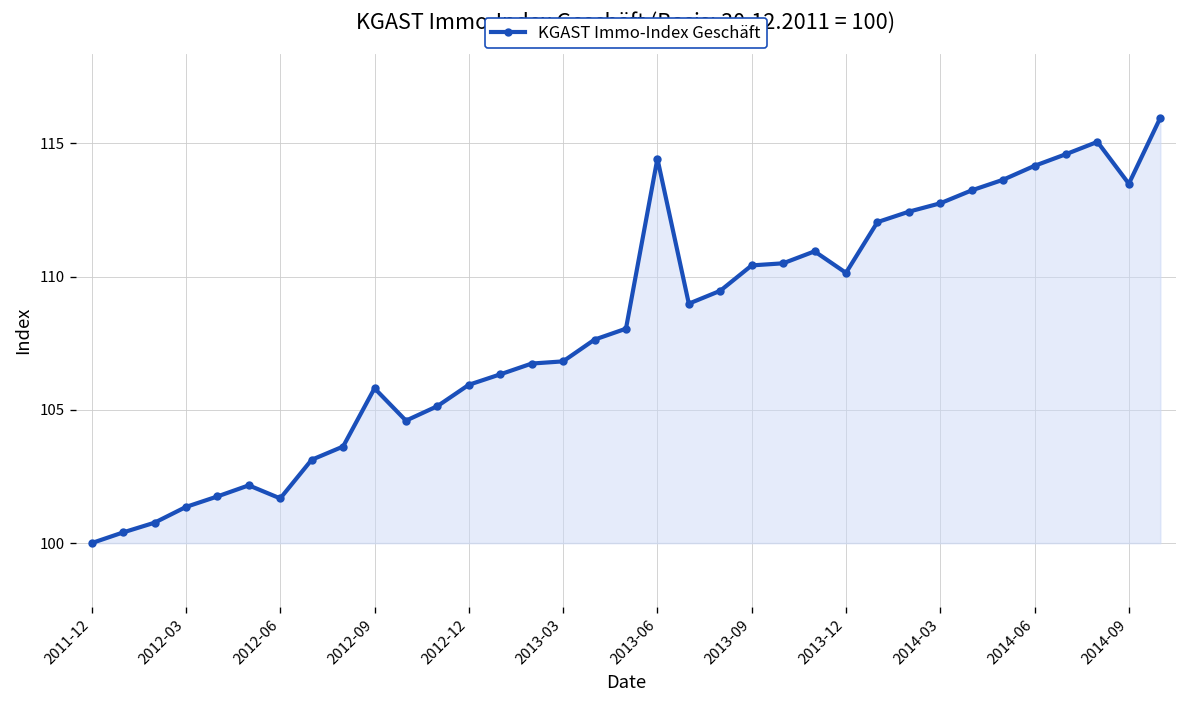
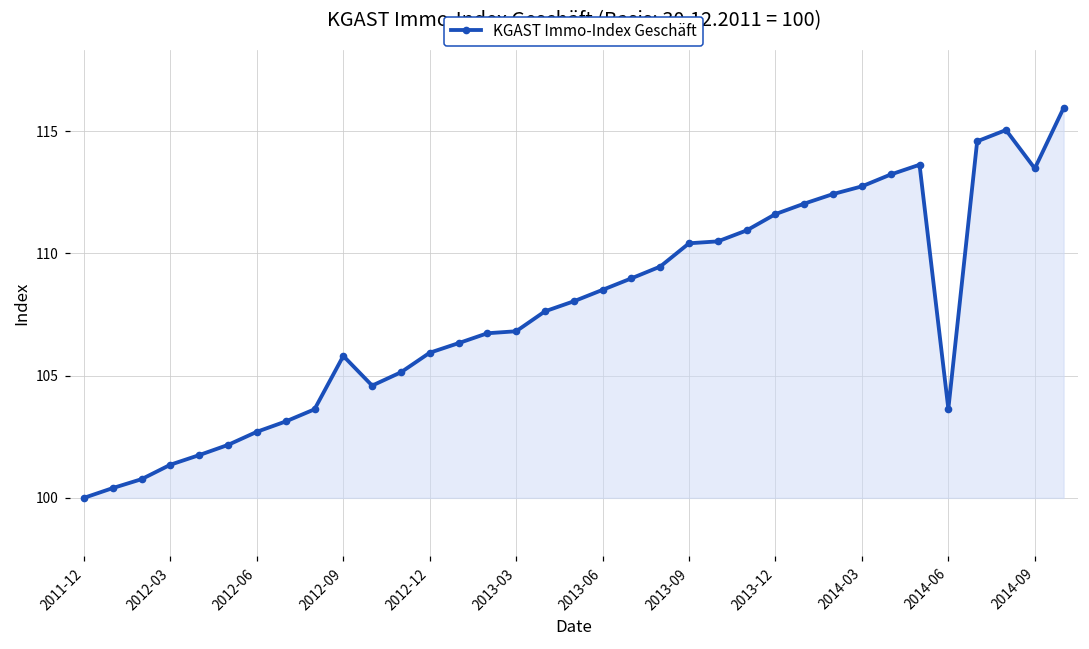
  {
    "2011-12": 100.0,
    "2012-03": 101.4,
-   "2012-06": 101.7,
+   "2012-06": 102.7,
    "2012-09": 105.8,
    "2012-12": 105.9,
    "2013-03": 106.8,
-   "2013-06": 114.4,
+   "2013-06": 108.5,
    "2013-09": 110.4,
-   "2013-12": 110.1,
+   "2013-12": 111.6,
    "2014-03": 112.7,
-   "2014-06": 114.2,
+   "2014-06": 103.6,
    "2014-09": 113.5
  }
